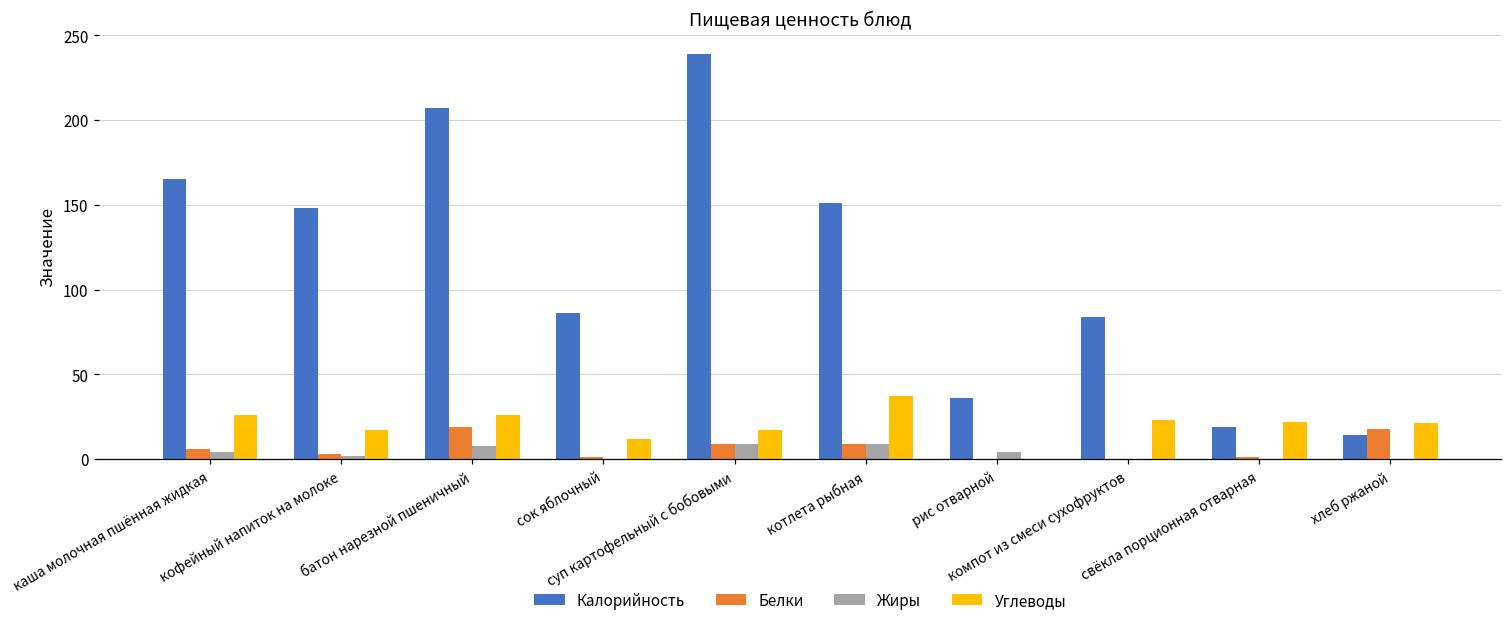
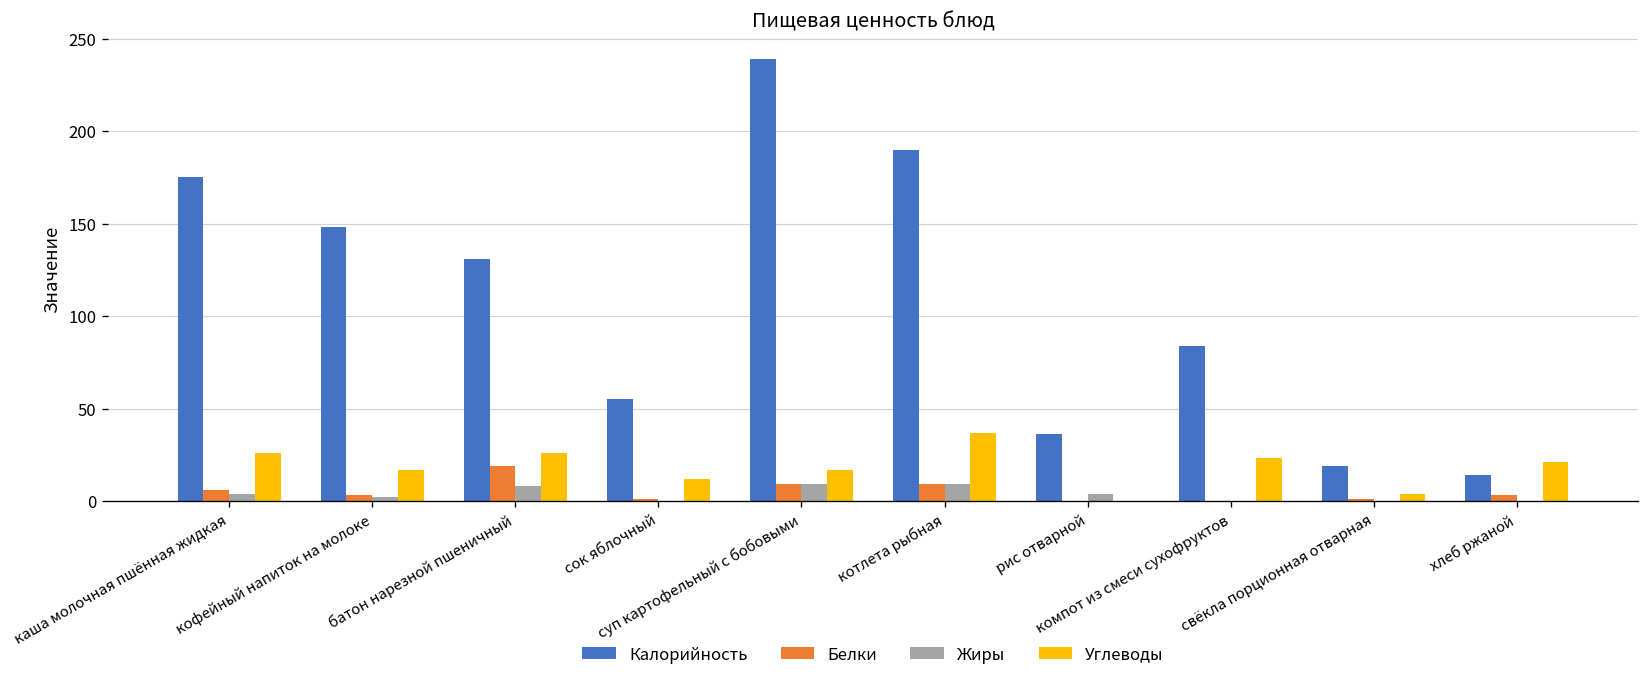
  {
    "Калорийность": {
-     "каша молочная пшённая жидкая": 165,
+     "каша молочная пшённая жидкая": 175,
      "кофейный напиток на молоке": 148,
-     "батон нарезной пшеничный": 207,
-     "сок яблочный": 86,
+     "батон нарезной пшеничный": 131,
+     "сок яблочный": 55,
      "суп картофельный с бобовыми": 239,
-     "котлета рыбная": 151,
+     "котлета рыбная": 190,
      "рис отварной": 36,
      "компот из смеси сухофруктов": 84,
      "свёкла порционная отварная": 19,
      "хлеб ржаной": 14
    },
    "Белки": {
      "каша молочная пшённая жидкая": 6,
      "кофейный напиток на молоке": 3,
      "батон нарезной пшеничный": 19,
      "суп картофельный с бобовыми": 9,
      "котлета рыбная": 9,
      "рис отварной": 0,
      "компот из смеси сухофруктов": 0,
-     "хлеб ржаной": 18
+     "хлеб ржаной": 3
    },
    "Жиры": {
      "каша молочная пшённая жидкая": 4,
      "кофейный напиток на молоке": 2,
      "батон нарезной пшеничный": 8,
      "сок яблочный": 0,
      "суп картофельный с бобовыми": 9,
      "котлета рыбная": 9,
      "рис отварной": 4,
      "компот из смеси сухофруктов": 0,
      "свёкла порционная отварная": 0,
      "хлеб ржаной": 0
    },
    "Углеводы": {
      "каша молочная пшённая жидкая": 26,
      "кофейный напиток на молоке": 17,
      "батон нарезной пшеничный": 26,
      "сок яблочный": 12,
      "суп картофельный с бобовыми": 17,
      "котлета рыбная": 37,
      "рис отварной": 0,
      "компот из смеси сухофруктов": 23,
-     "свёкла порционная отварная": 22,
+     "свёкла порционная отварная": 4,
      "хлеб ржаной": 21
    }
  }
